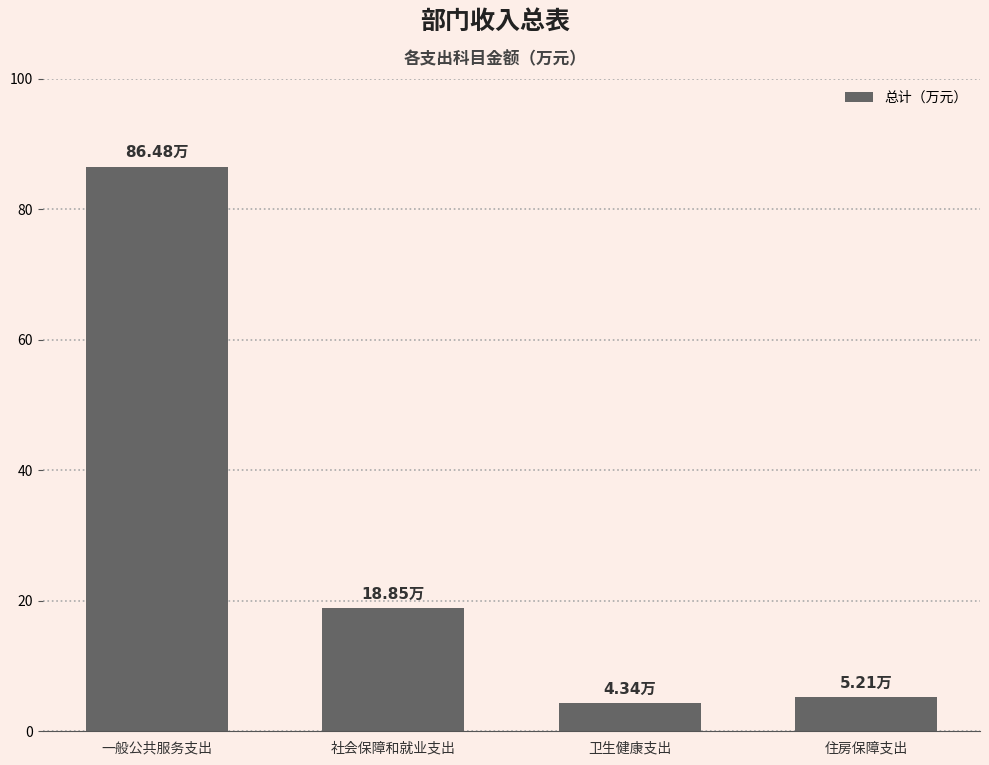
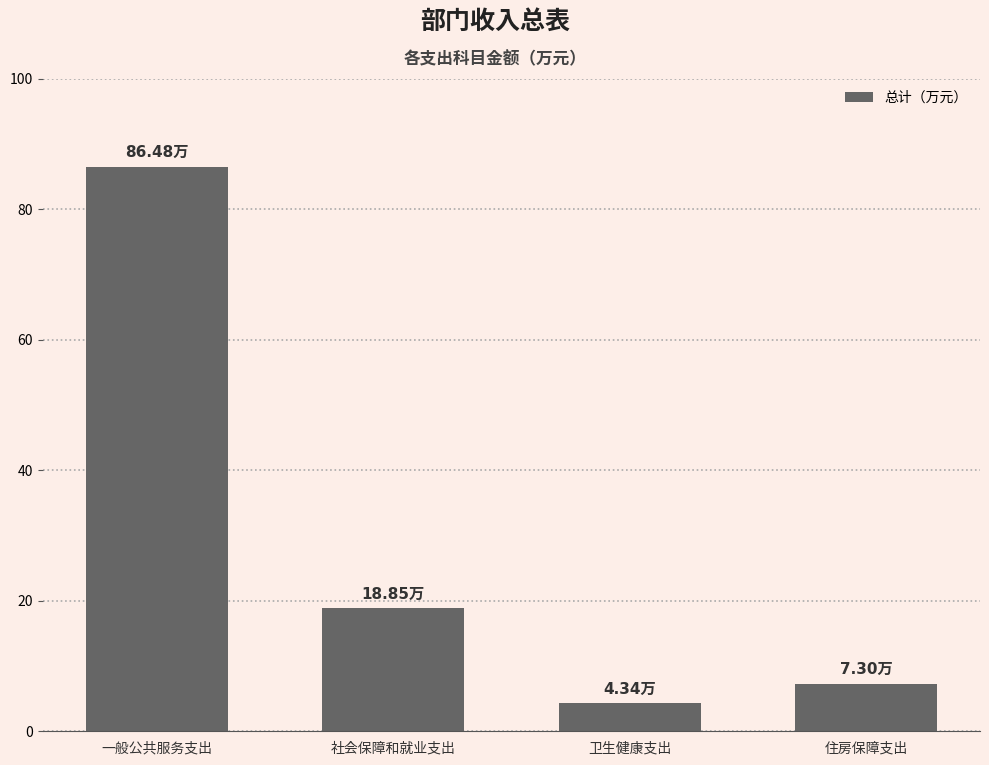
  {
    "一般公共服务支出": "86.48万",
    "社会保障和就业支出": "18.85万",
    "卫生健康支出": "4.34万",
-   "住房保障支出": "5.21万"
+   "住房保障支出": "7.30万"
  }
